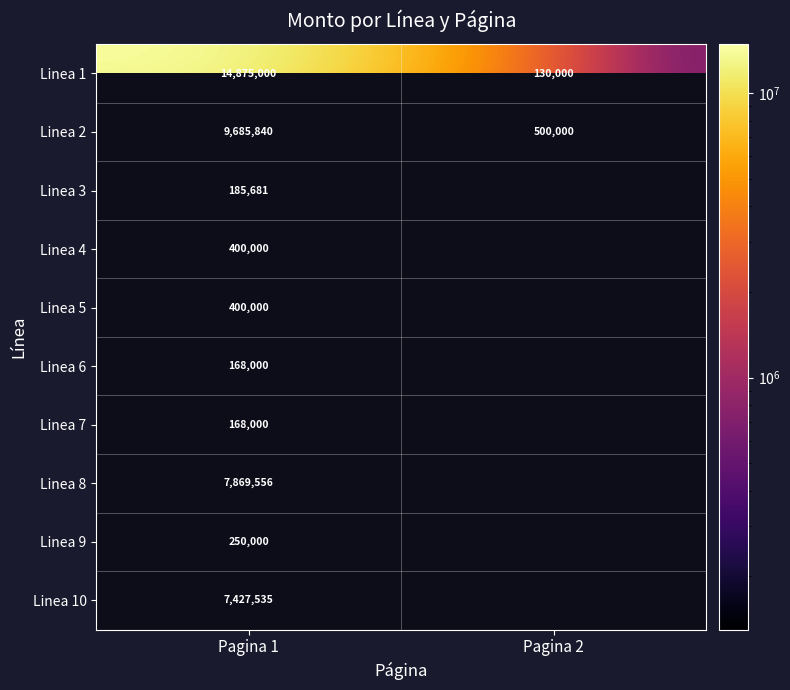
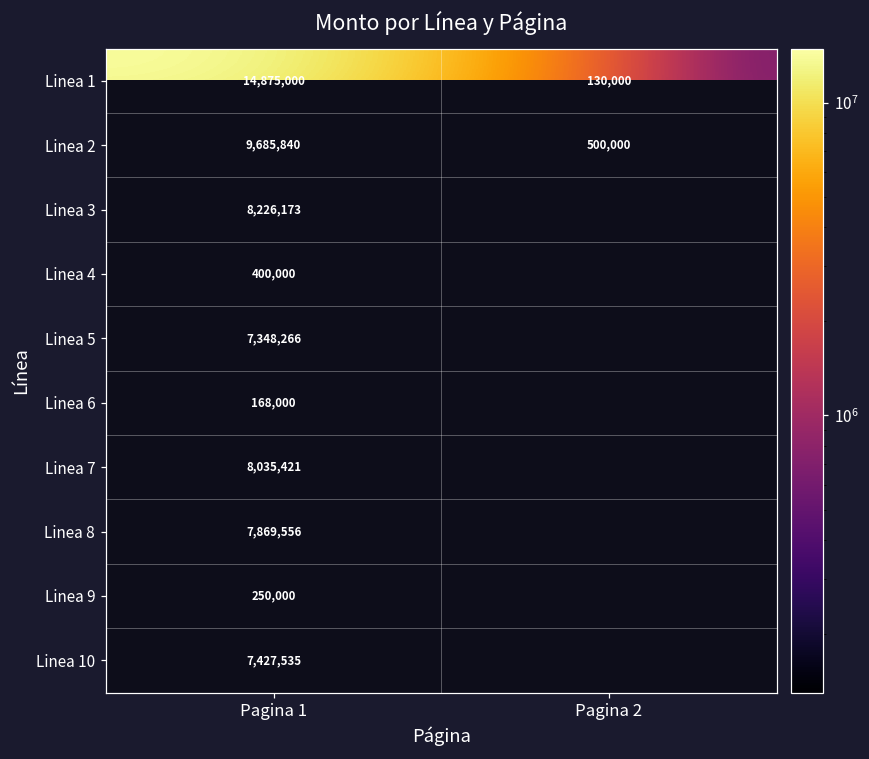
  {
    "Linea 1": {
      "Pagina 1": "14,875,000",
      "Pagina 2": "130,000"
    },
    "Linea 2": {
      "Pagina 1": "9,685,840",
      "Pagina 2": "500,000"
    },
    "Linea 3": {
-     "Pagina 1": "185,681"
+     "Pagina 1": "8,226,173"
    },
    "Linea 4": {
      "Pagina 1": "400,000"
    },
    "Linea 5": {
-     "Pagina 1": "400,000"
+     "Pagina 1": "7,348,266"
    },
    "Linea 6": {
      "Pagina 1": "168,000"
    },
    "Linea 7": {
-     "Pagina 1": "168,000"
+     "Pagina 1": "8,035,421"
    },
    "Linea 8": {
      "Pagina 1": "7,869,556"
    },
    "Linea 9": {
      "Pagina 1": "250,000"
    },
    "Linea 10": {
      "Pagina 1": "7,427,535"
    }
  }
